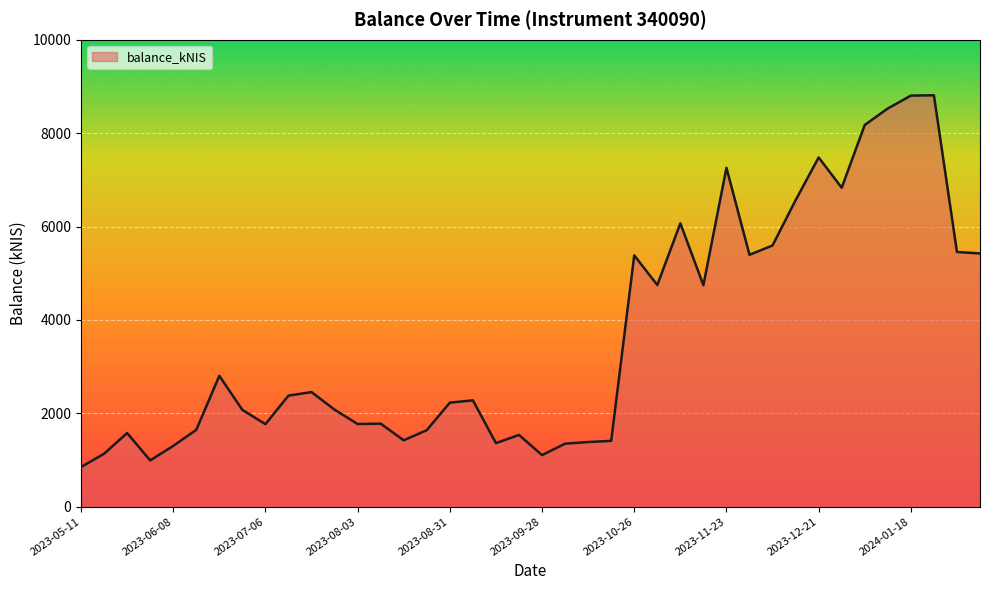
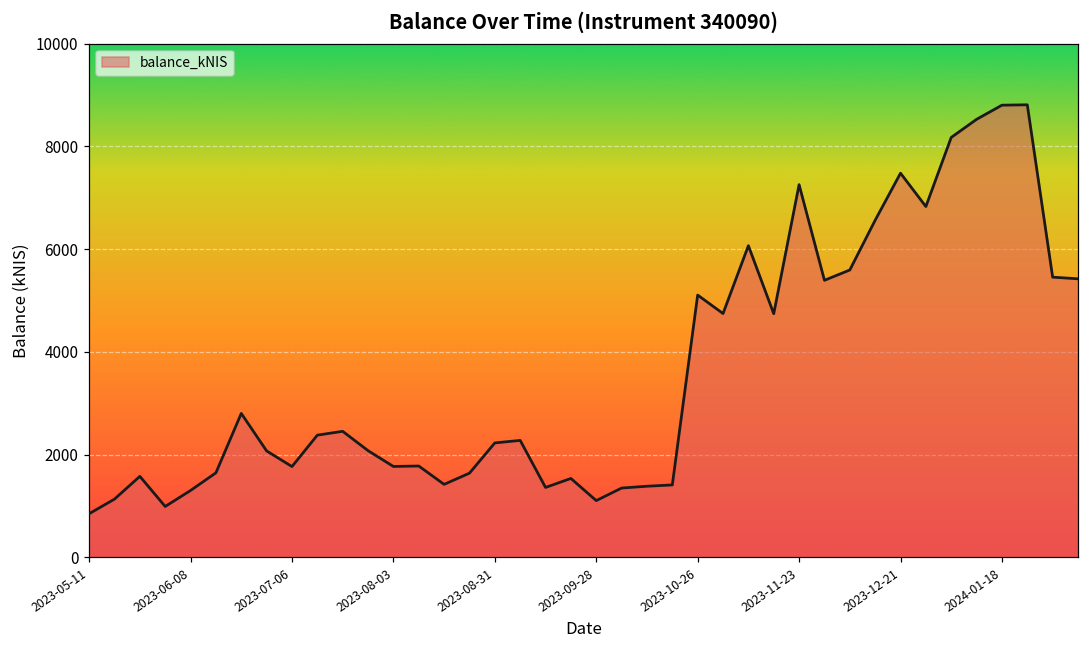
  {
    "2023-05-11": 800,
    "2023-06-08": 1300,
    "2023-07-06": 1800,
    "2023-08-03": 1800,
    "2023-08-31": 2200,
    "2023-09-28": 1100,
-   "2023-10-26": 5400,
+   "2023-10-26": 5100,
    "2023-11-23": 7300,
    "2023-12-21": 7500,
    "2024-01-18": 8800
  }
